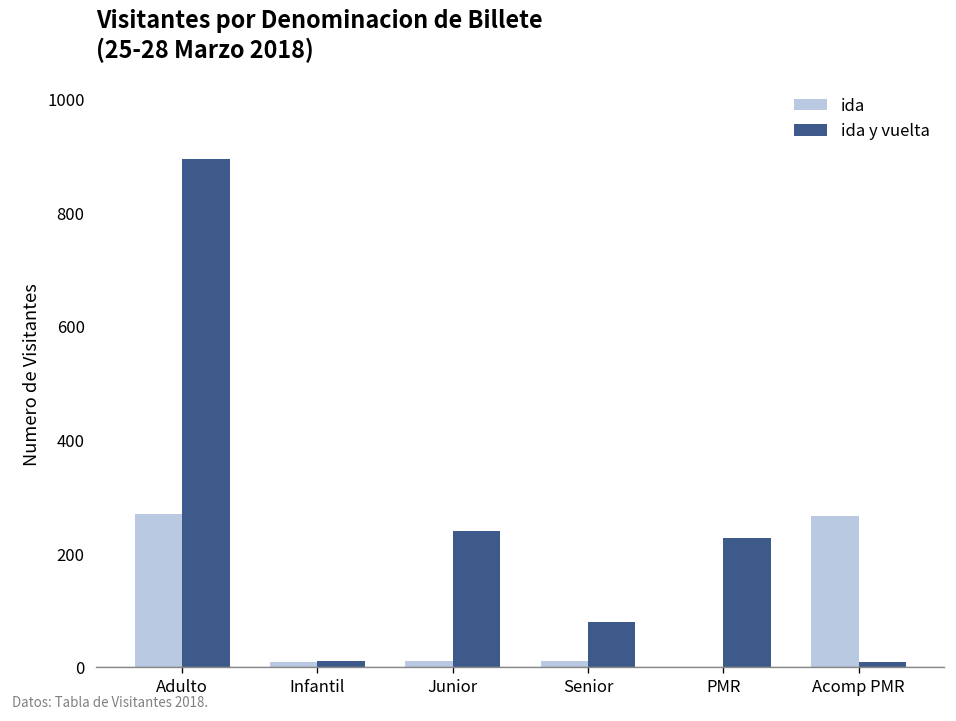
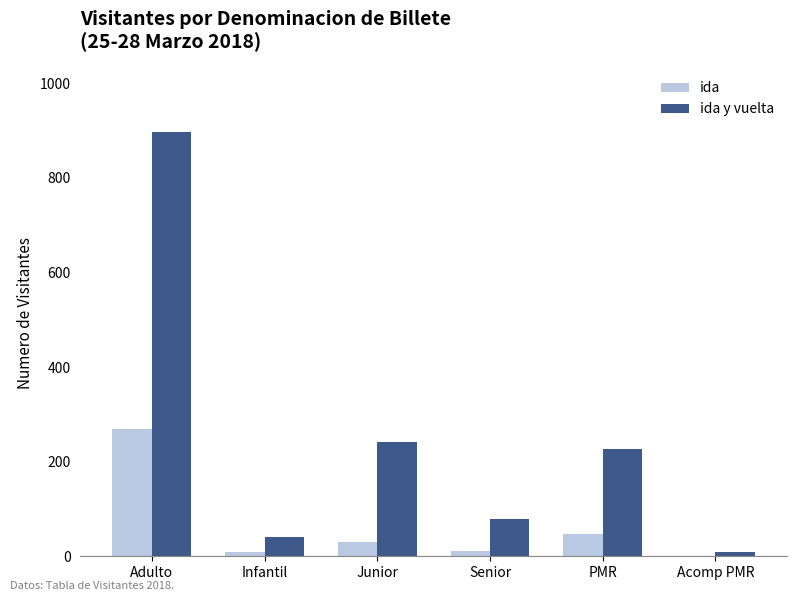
  {
    "ida": {
      "Adulto": 270,
      "Infantil": 10,
-     "Junior": 10,
+     "Junior": 30,
      "Senior": 10,
-     "PMR": 0,
-     "Acomp PMR": 270
+     "PMR": 50,
+     "Acomp PMR": 0
    },
    "ida y vuelta": {
      "Adulto": 900,
-     "Infantil": 10,
+     "Infantil": 40,
      "Junior": 240,
      "Senior": 80,
      "PMR": 230,
      "Acomp PMR": 10
    }
  }
